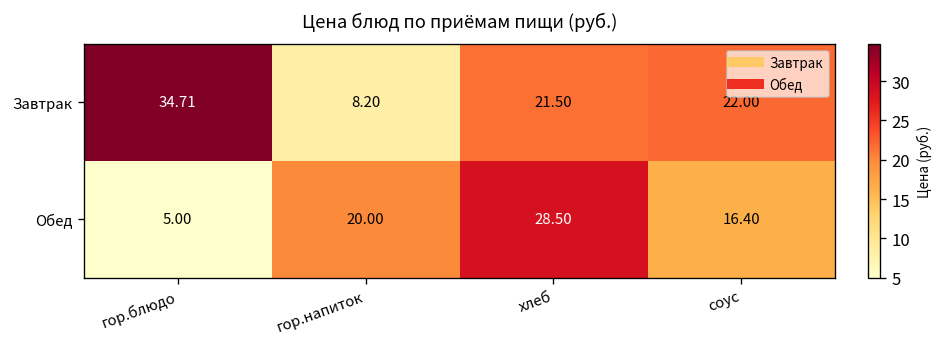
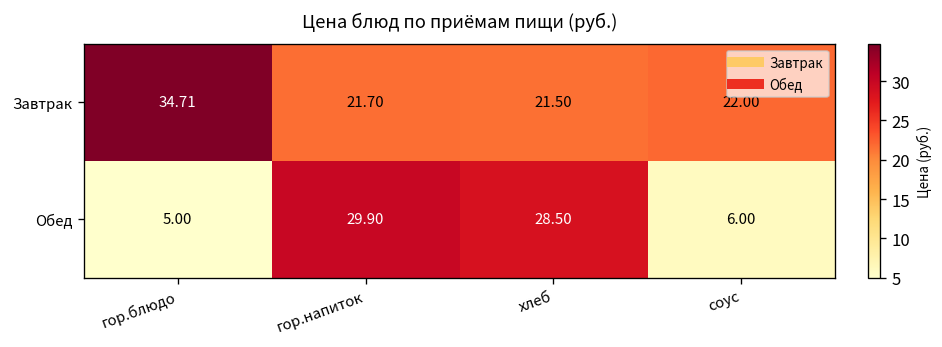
  {
    "Завтрак": {
      "гор.блюдо": 34.71,
-     "гор.напиток": 8.20,
+     "гор.напиток": 21.70,
      "хлеб": 21.50,
      "соус": 22.00
    },
    "Обед": {
      "гор.блюдо": 5.00,
-     "гор.напиток": 20.00,
+     "гор.напиток": 29.90,
      "хлеб": 28.50,
-     "соус": 16.40
+     "соус": 6.00
    }
  }
